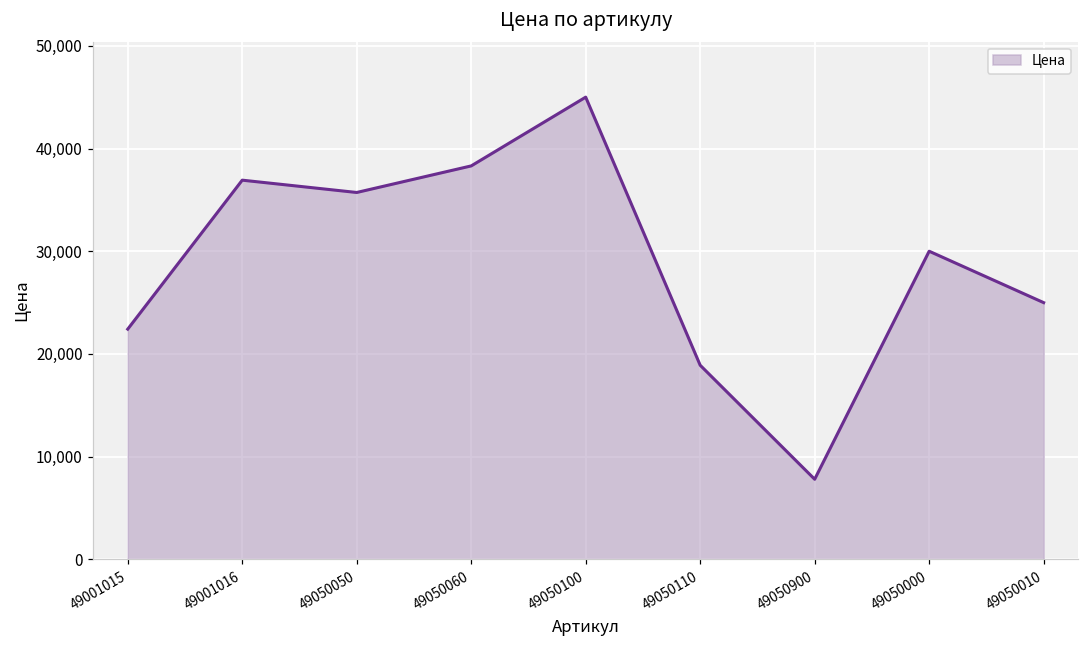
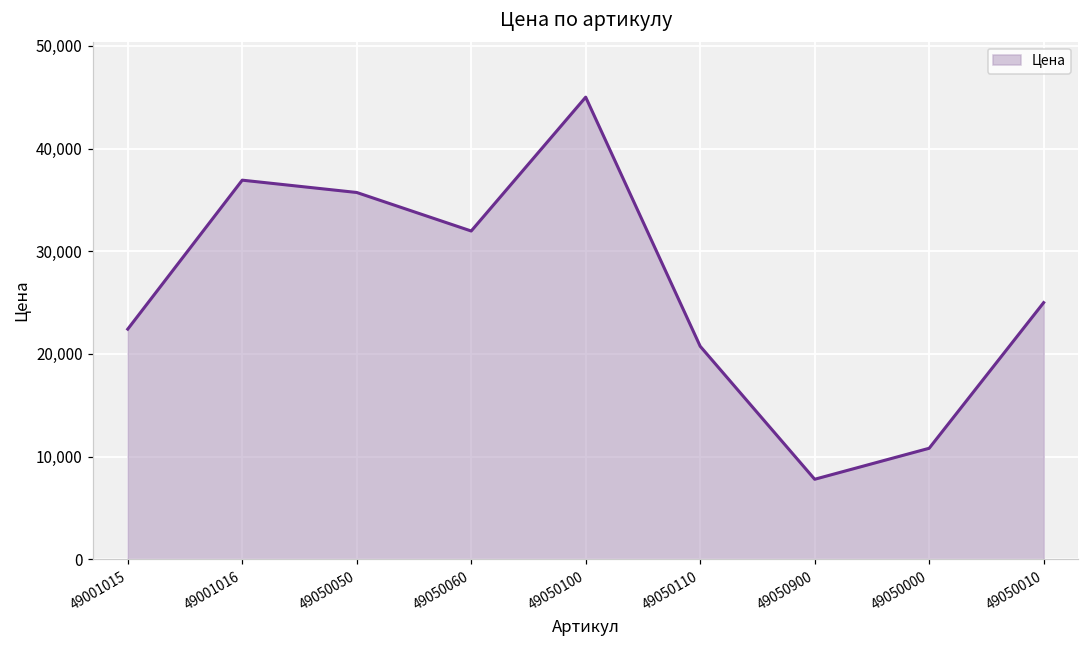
  {
    "49001015": "22,000",
    "49001016": "37,000",
    "49050050": "36,000",
-   "49050060": "38,000",
+   "49050060": "32,000",
    "49050100": "45,000",
-   "49050110": "19,000",
+   "49050110": "21,000",
    "49050900": "8,000",
-   "49050000": "30,000",
+   "49050000": "11,000",
    "49050010": "25,000"
  }
